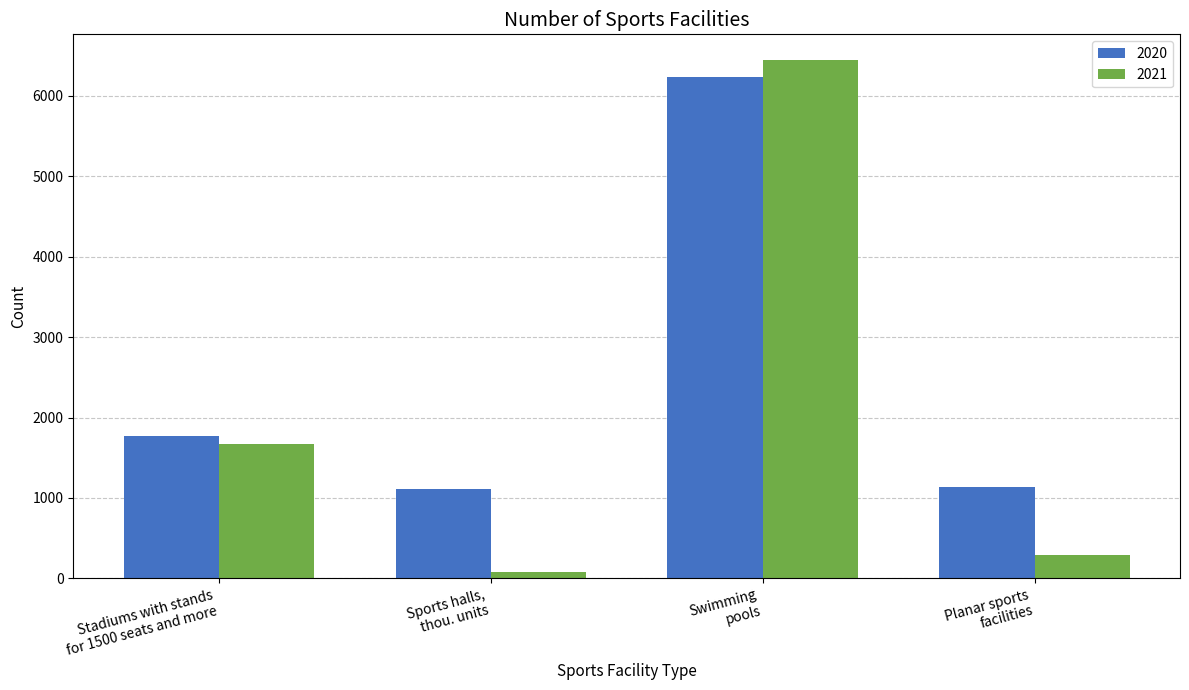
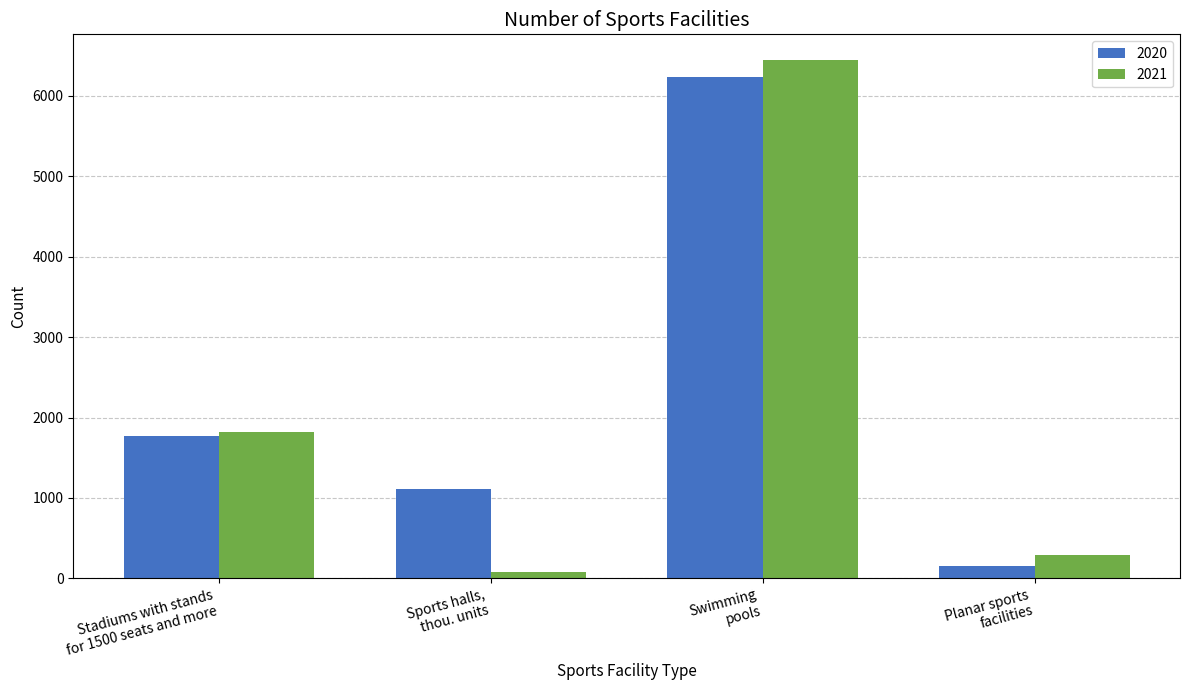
  {
    "2020": {
      "Stadiums with stands for 1500 seats and more": 1800,
      "Sports halls, thou. units": 1100,
      "Swimming pools": 6200,
-     "Planar sports facilities": 1100
+     "Planar sports facilities": 200
    },
    "2021": {
-     "Stadiums with stands for 1500 seats and more": 1700,
+     "Stadiums with stands for 1500 seats and more": 1800,
      "Sports halls, thou. units": 100,
      "Swimming pools": 6400,
      "Planar sports facilities": 300
    }
  }
